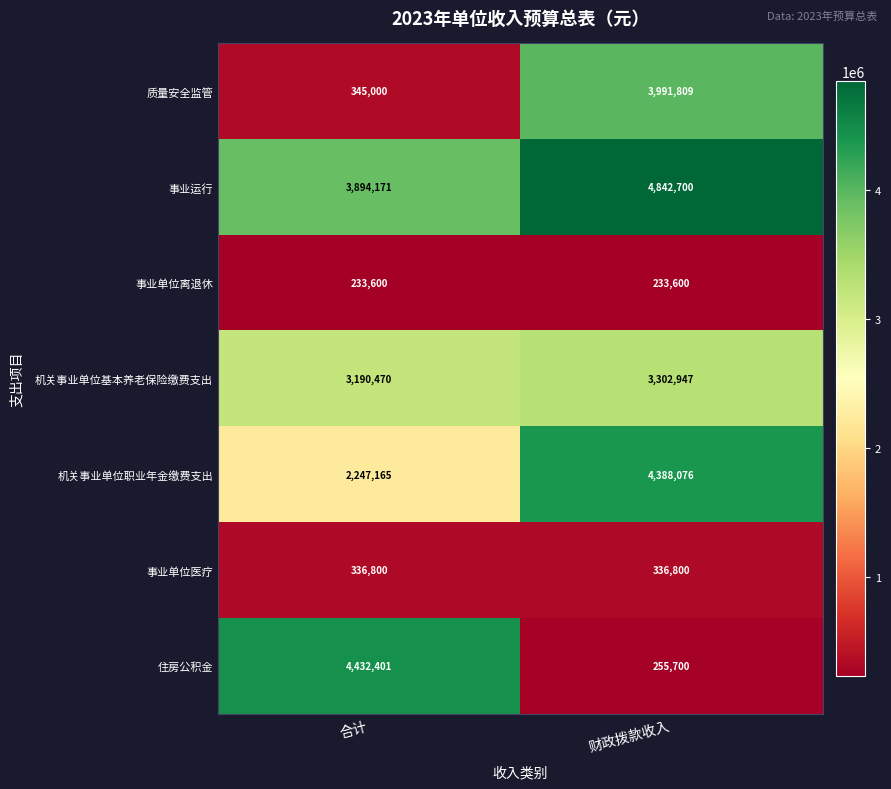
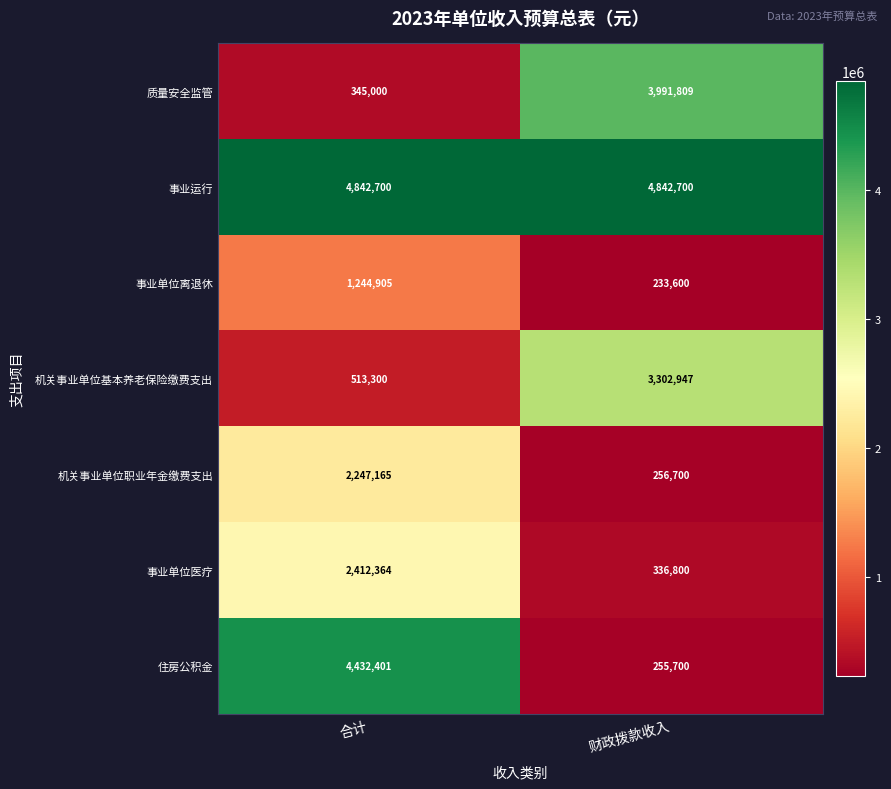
  {
    "质量安全监管": {
      "合计": "345,000",
      "财政拨款收入": "3,991,809"
    },
    "事业运行": {
-     "合计": "3,894,171",
+     "合计": "4,842,700",
      "财政拨款收入": "4,842,700"
    },
    "事业单位离退休": {
-     "合计": "233,600",
+     "合计": "1,244,905",
      "财政拨款收入": "233,600"
    },
    "机关事业单位基本养老保险缴费支出": {
-     "合计": "3,190,470",
+     "合计": "513,300",
      "财政拨款收入": "3,302,947"
    },
    "机关事业单位职业年金缴费支出": {
      "合计": "2,247,165",
-     "财政拨款收入": "4,388,076"
+     "财政拨款收入": "256,700"
    },
    "事业单位医疗": {
-     "合计": "336,800",
+     "合计": "2,412,364",
      "财政拨款收入": "336,800"
    },
    "住房公积金": {
      "合计": "4,432,401",
      "财政拨款收入": "255,700"
    }
  }
